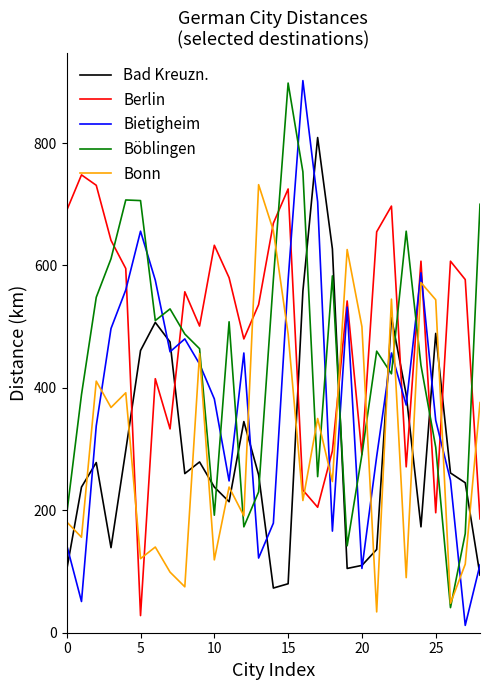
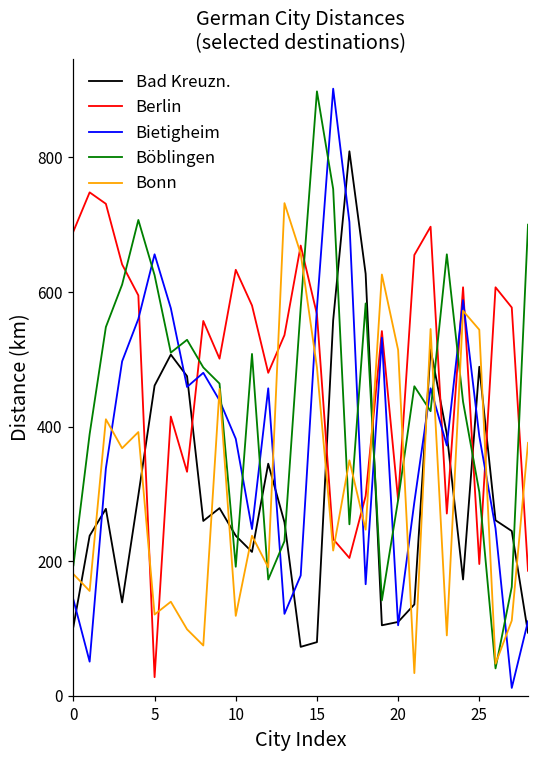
  {
    "Bad Kreuzn.": {
      "0": 100,
      "5": 460,
      "10": 240,
      "15": 80,
      "20": 110,
      "25": 490
    },
    "Berlin": {
      "0": 690,
      "5": 30,
      "10": 630,
-     "15": 730,
+     "15": 570,
      "25": 200
    },
    "Bietigheim": {
      "0": 140,
      "5": 660,
      "10": 380,
      "15": 580,
      "20": 110,
-     "25": 350
+     "25": 390
    },
    "Böblingen": {
      "0": 190,
-     "5": 710,
+     "5": 630,
      "10": 190,
      "15": 900,
      "25": 300
    },
    "Bonn": {
      "0": 180,
      "5": 120,
      "10": 120,
      "15": 490,
-     "20": 500,
+     "20": 510,
      "25": 540
    }
  }
